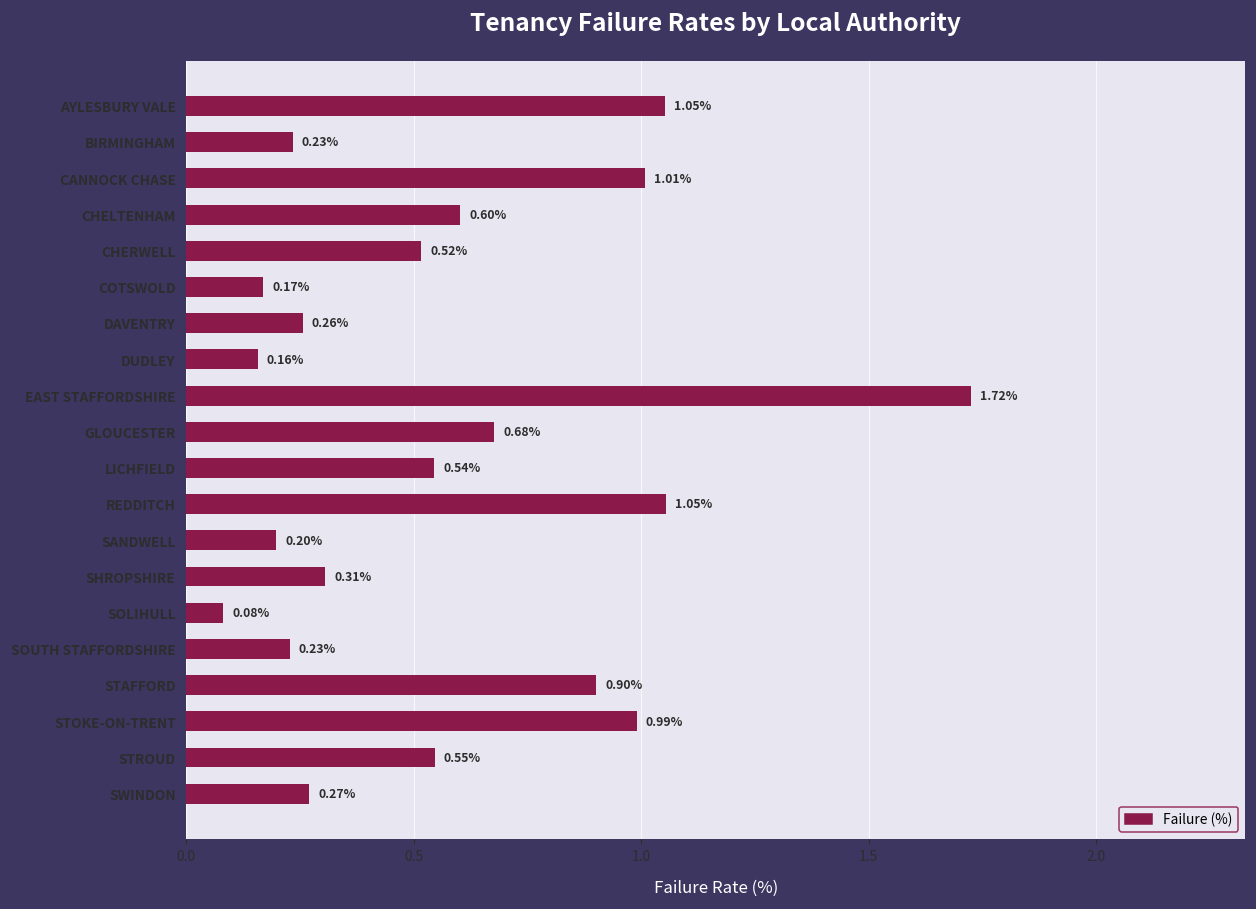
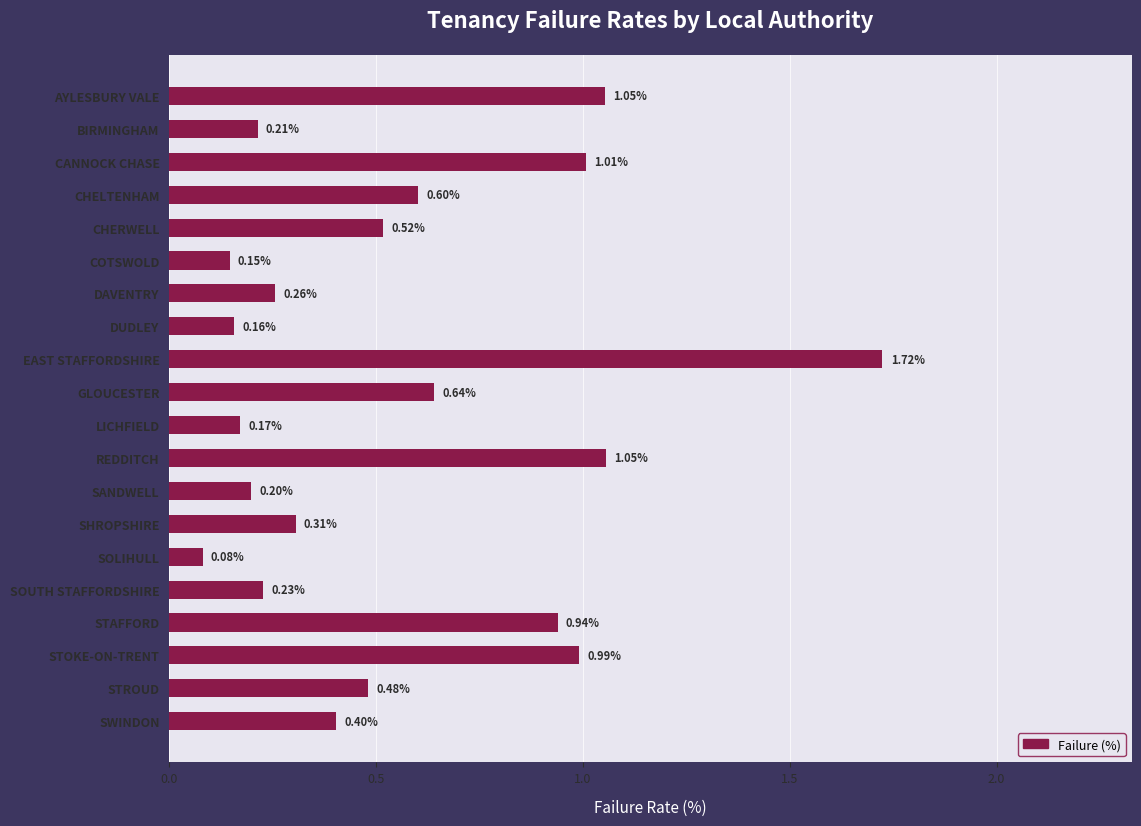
  {
    "AYLESBURY VALE": "1.05%",
-   "BIRMINGHAM": "0.23%",
+   "BIRMINGHAM": "0.21%",
    "CANNOCK CHASE": "1.01%",
    "CHELTENHAM": "0.60%",
    "CHERWELL": "0.52%",
-   "COTSWOLD": "0.17%",
+   "COTSWOLD": "0.15%",
    "DAVENTRY": "0.26%",
    "DUDLEY": "0.16%",
    "EAST STAFFORDSHIRE": "1.72%",
-   "GLOUCESTER": "0.68%",
-   "LICHFIELD": "0.54%",
+   "GLOUCESTER": "0.64%",
+   "LICHFIELD": "0.17%",
    "REDDITCH": "1.05%",
    "SANDWELL": "0.20%",
    "SHROPSHIRE": "0.31%",
    "SOLIHULL": "0.08%",
    "SOUTH STAFFORDSHIRE": "0.23%",
-   "STAFFORD": "0.90%",
+   "STAFFORD": "0.94%",
    "STOKE-ON-TRENT": "0.99%",
-   "STROUD": "0.55%",
-   "SWINDON": "0.27%"
+   "STROUD": "0.48%",
+   "SWINDON": "0.40%"
  }
